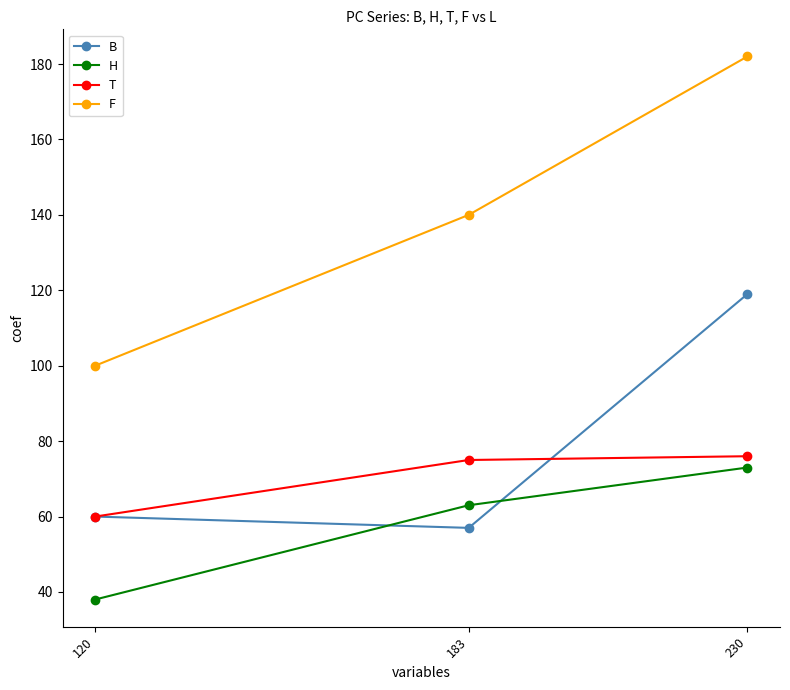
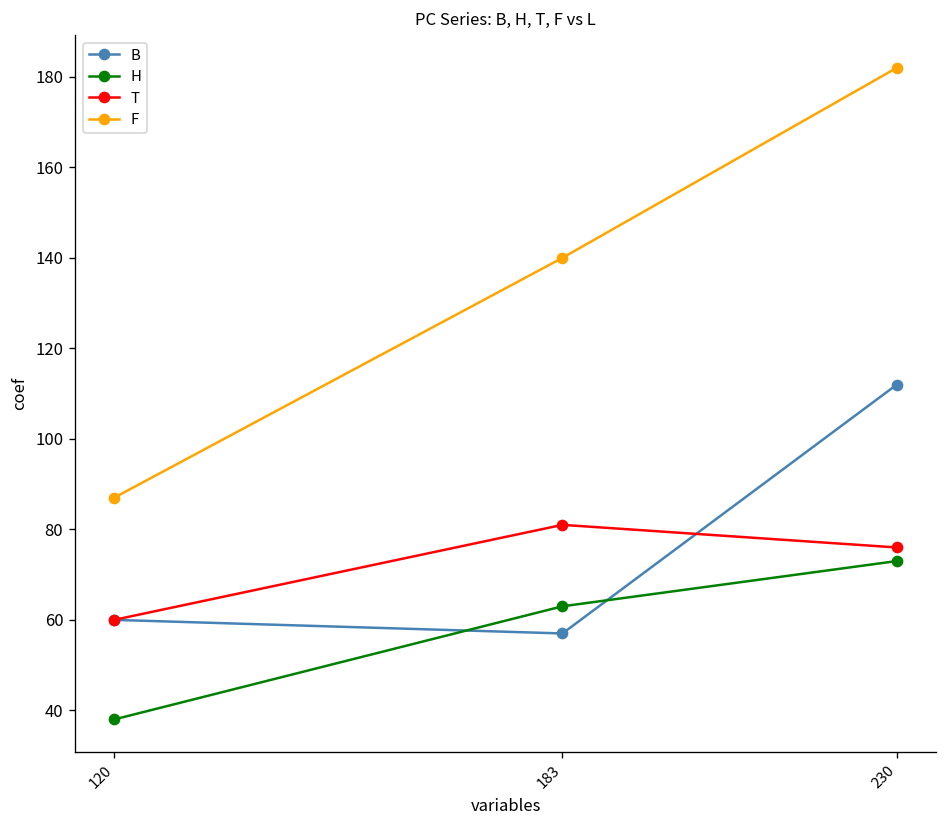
  {
    "B": {
      "183": 57,
-     "230": 119
+     "230": 112
    },
    "H": {
      "120": 38,
      "183": 63,
      "230": 73
    },
    "T": {
-     "183": 75,
+     "183": 81,
      "230": 76
    },
    "F": {
-     "120": 100,
+     "120": 87,
      "183": 140,
      "230": 182
    }
  }
